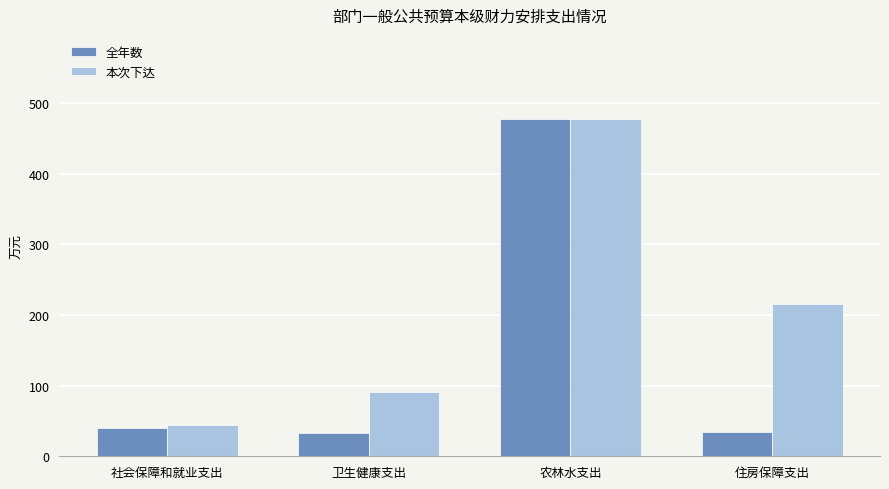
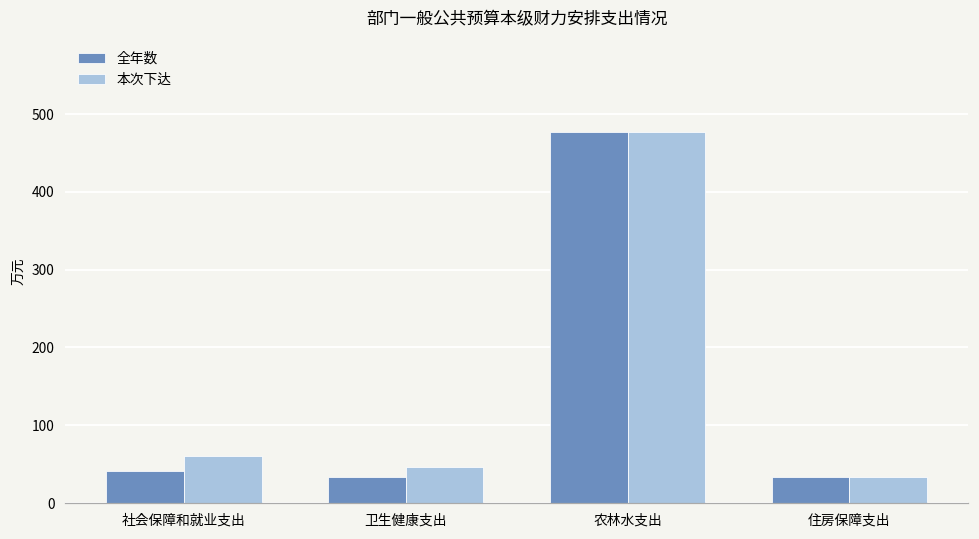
  {
    "全年数": {
      "社会保障和就业支出": 40,
      "卫生健康支出": 30,
      "农林水支出": 480,
      "住房保障支出": 30
    },
    "本次下达": {
-     "社会保障和就业支出": 40,
-     "卫生健康支出": 90,
+     "社会保障和就业支出": 60,
+     "卫生健康支出": 50,
      "农林水支出": 480,
-     "住房保障支出": 220
+     "住房保障支出": 30
    }
  }
